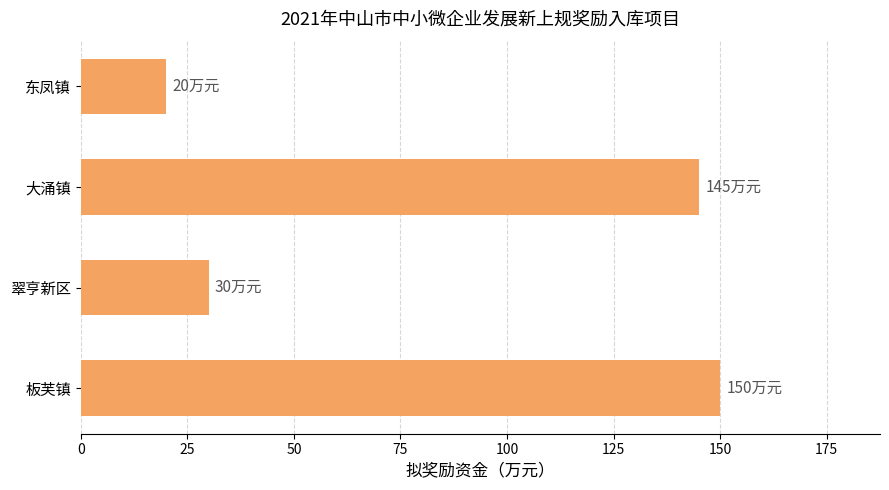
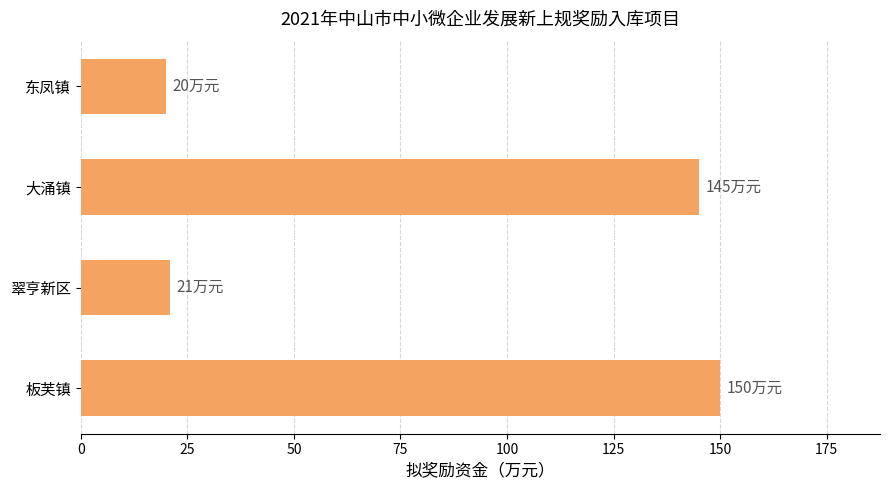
  {
    "东凤镇": 20,
    "大涌镇": 145,
-   "翠亨新区": 30,
+   "翠亨新区": 21,
    "板芙镇": 150
  }
